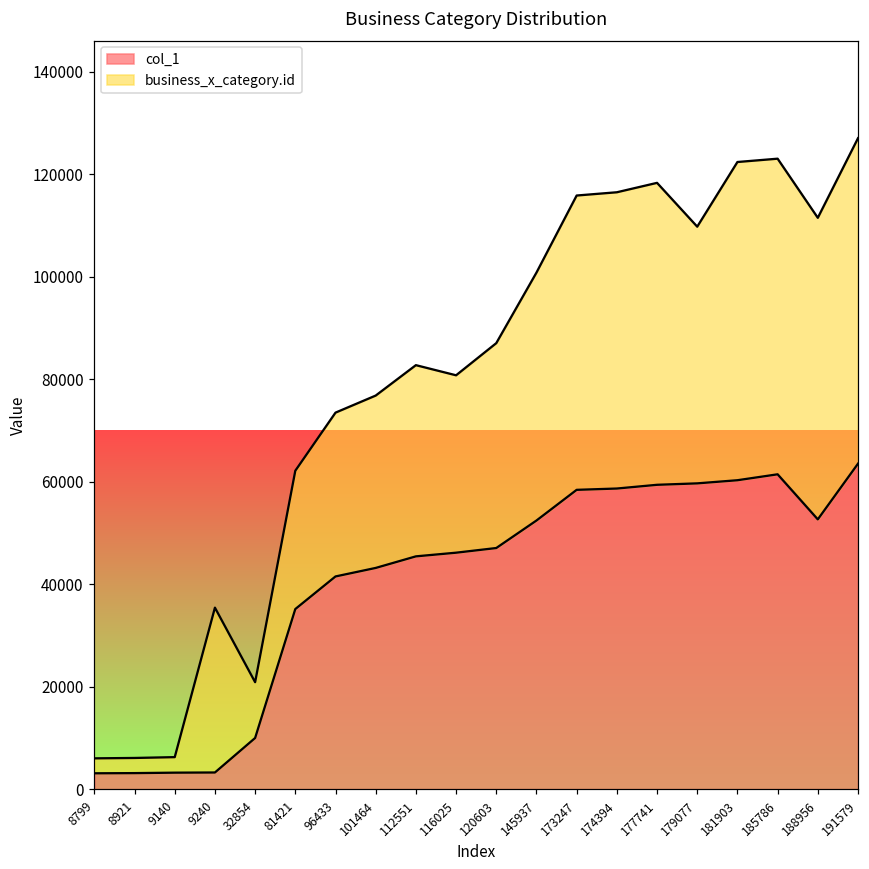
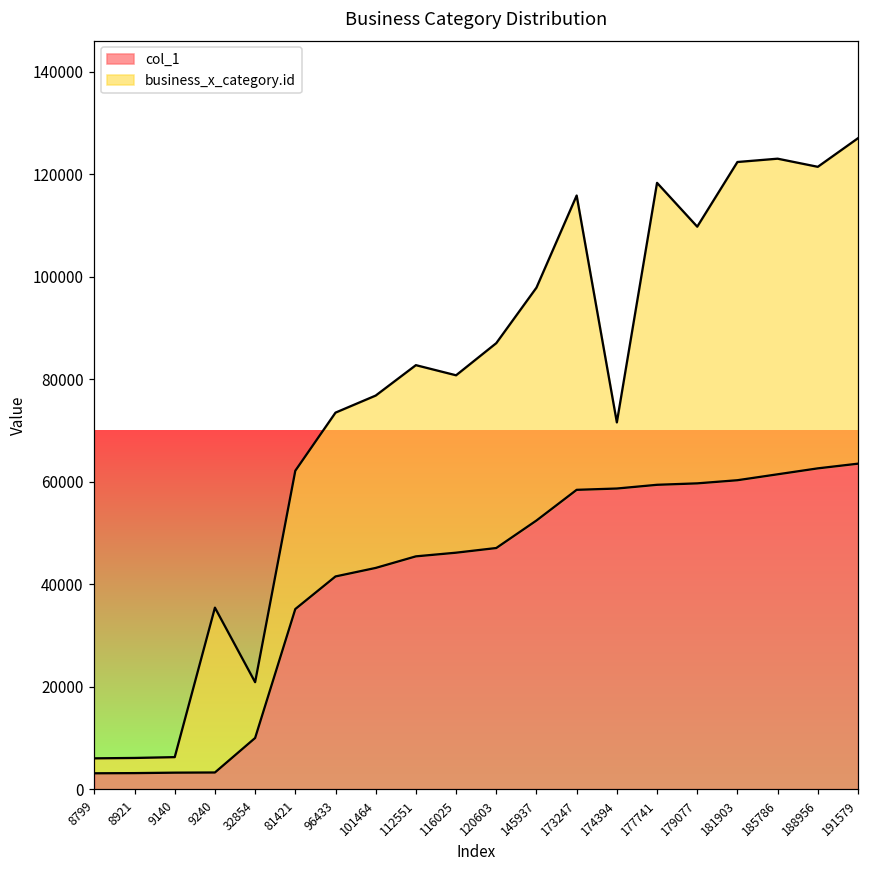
  {
    "col_1": {
      "8799": 3000,
      "8921": 3000,
      "9140": 3000,
      "9240": 3000,
      "32854": 10000,
      "81421": 35000,
      "96433": 42000,
      "101464": 43000,
      "112551": 45000,
      "116025": 46000,
      "120603": 47000,
      "145937": 52000,
      "173247": 58000,
      "174394": 59000,
      "177741": 59000,
      "179077": 60000,
      "181903": 60000,
      "185786": 61000,
-     "188956": 53000,
+     "188956": 63000,
      "191579": 64000
    },
    "business_x_category.id": {
      "8799": 3000,
      "8921": 3000,
      "9140": 3000,
      "9240": 32000,
      "32854": 11000,
      "81421": 27000,
      "96433": 32000,
      "101464": 34000,
      "112551": 37000,
      "116025": 35000,
      "120603": 40000,
-     "145937": 48000,
+     "145937": 45000,
      "173247": 57000,
-     "174394": 58000,
+     "174394": 13000,
      "177741": 59000,
      "179077": 50000,
      "181903": 62000,
      "185786": 62000,
      "188956": 59000,
      "191579": 64000
    }
  }
